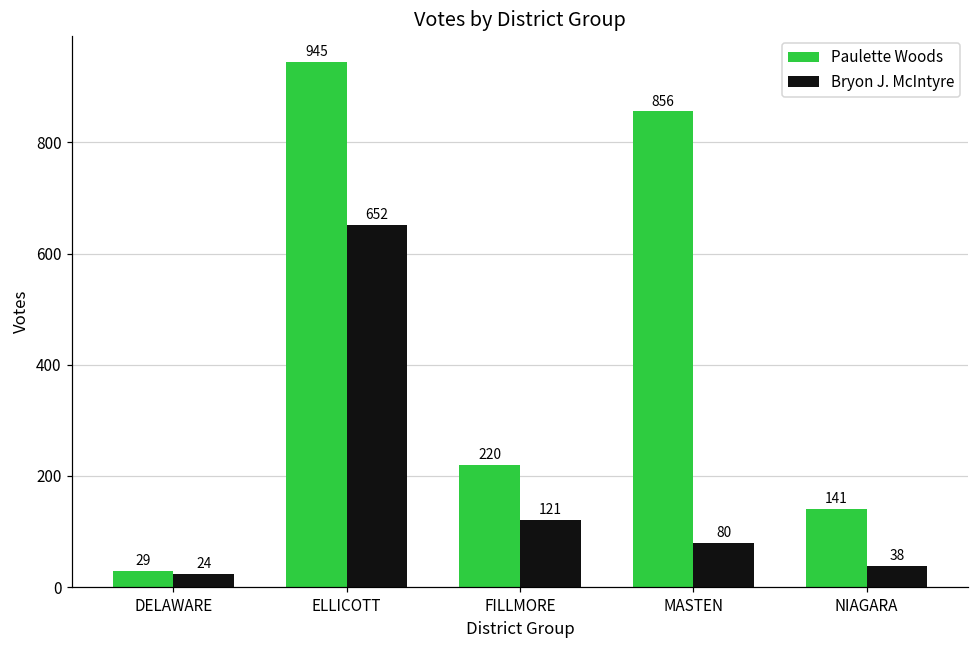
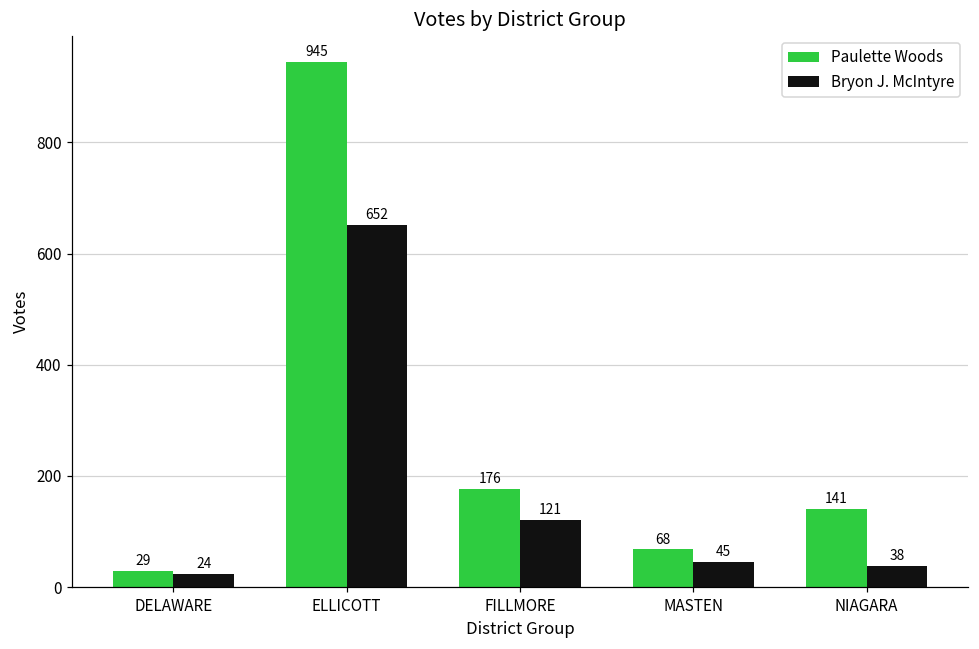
  {
    "Paulette Woods": {
      "DELAWARE": 29,
      "ELLICOTT": 945,
-     "FILLMORE": 220,
-     "MASTEN": 856,
+     "FILLMORE": 176,
+     "MASTEN": 68,
      "NIAGARA": 141
    },
    "Bryon J. McIntyre": {
      "DELAWARE": 24,
      "ELLICOTT": 652,
      "FILLMORE": 121,
-     "MASTEN": 80,
+     "MASTEN": 45,
      "NIAGARA": 38
    }
  }
